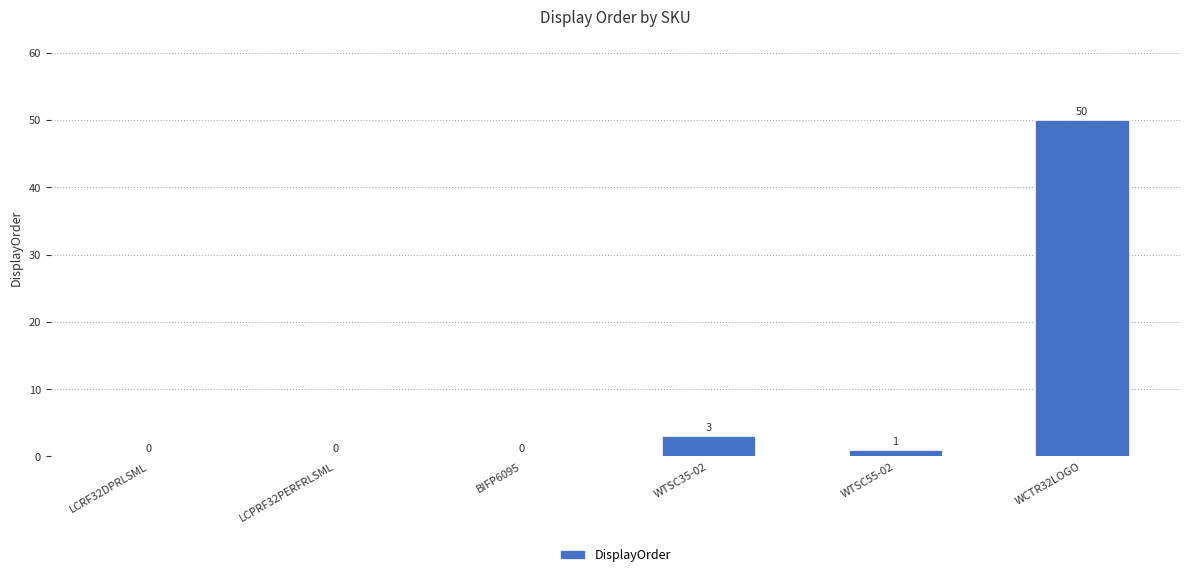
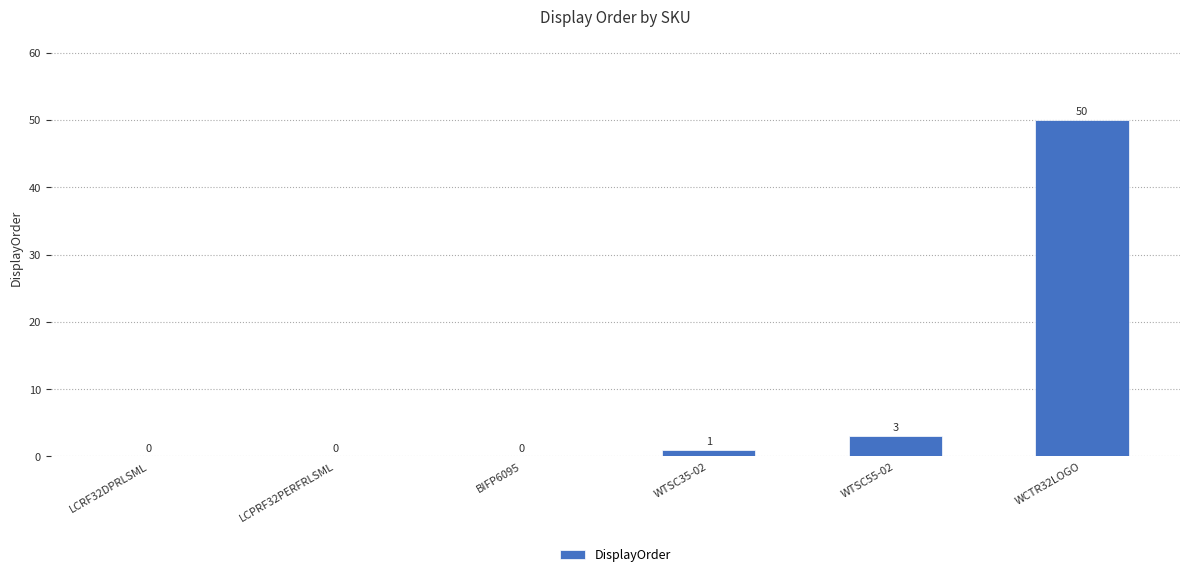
  {
    "LCRF32DPRLSML": 0,
    "LCPRF32PERFRLSML": 0,
    "BIFP6095": 0,
-   "WTSC35-02": 3,
-   "WTSC55-02": 1,
+   "WTSC35-02": 1,
+   "WTSC55-02": 3,
    "WCTR32LOGO": 50
  }
